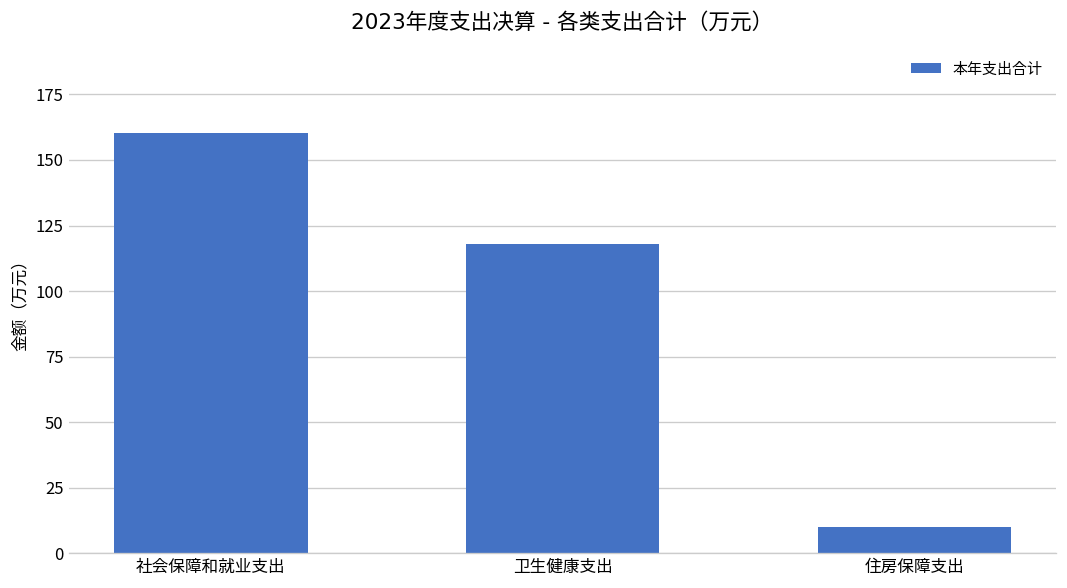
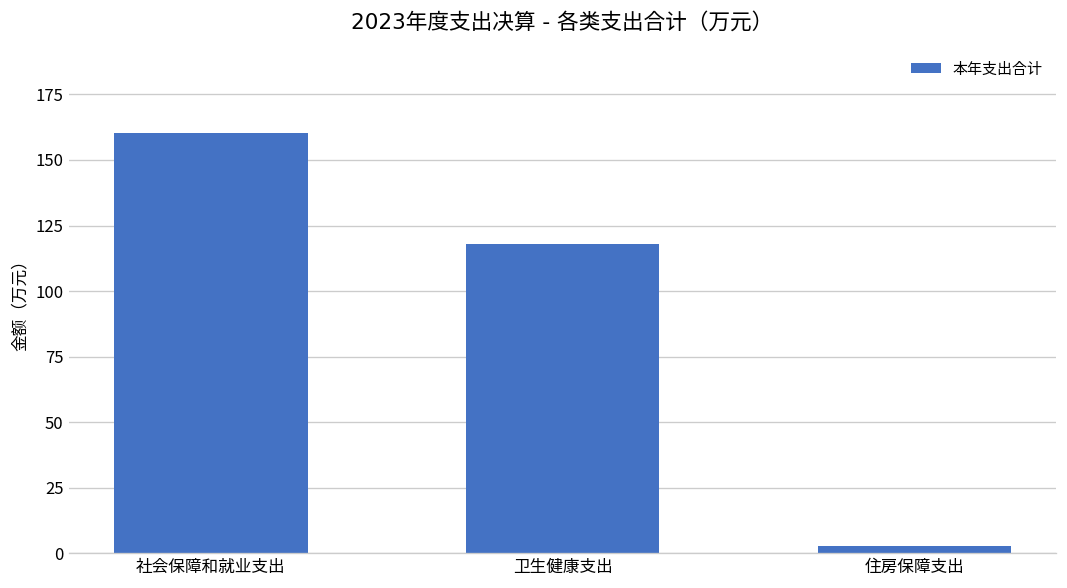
  {
    "社会保障和就业支出": 160,
    "卫生健康支出": 118,
-   "住房保障支出": 10
+   "住房保障支出": 3
  }
